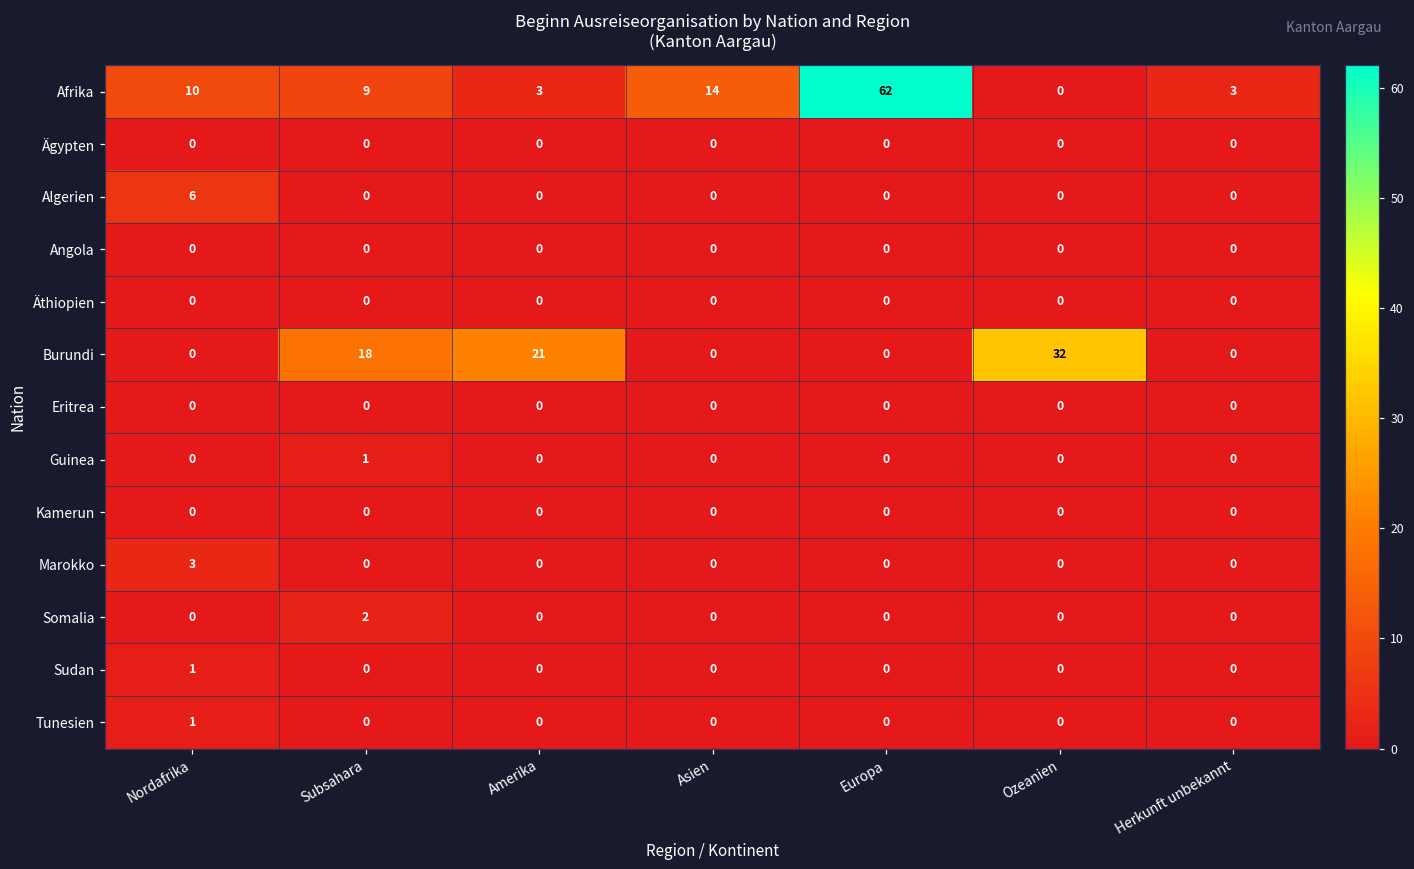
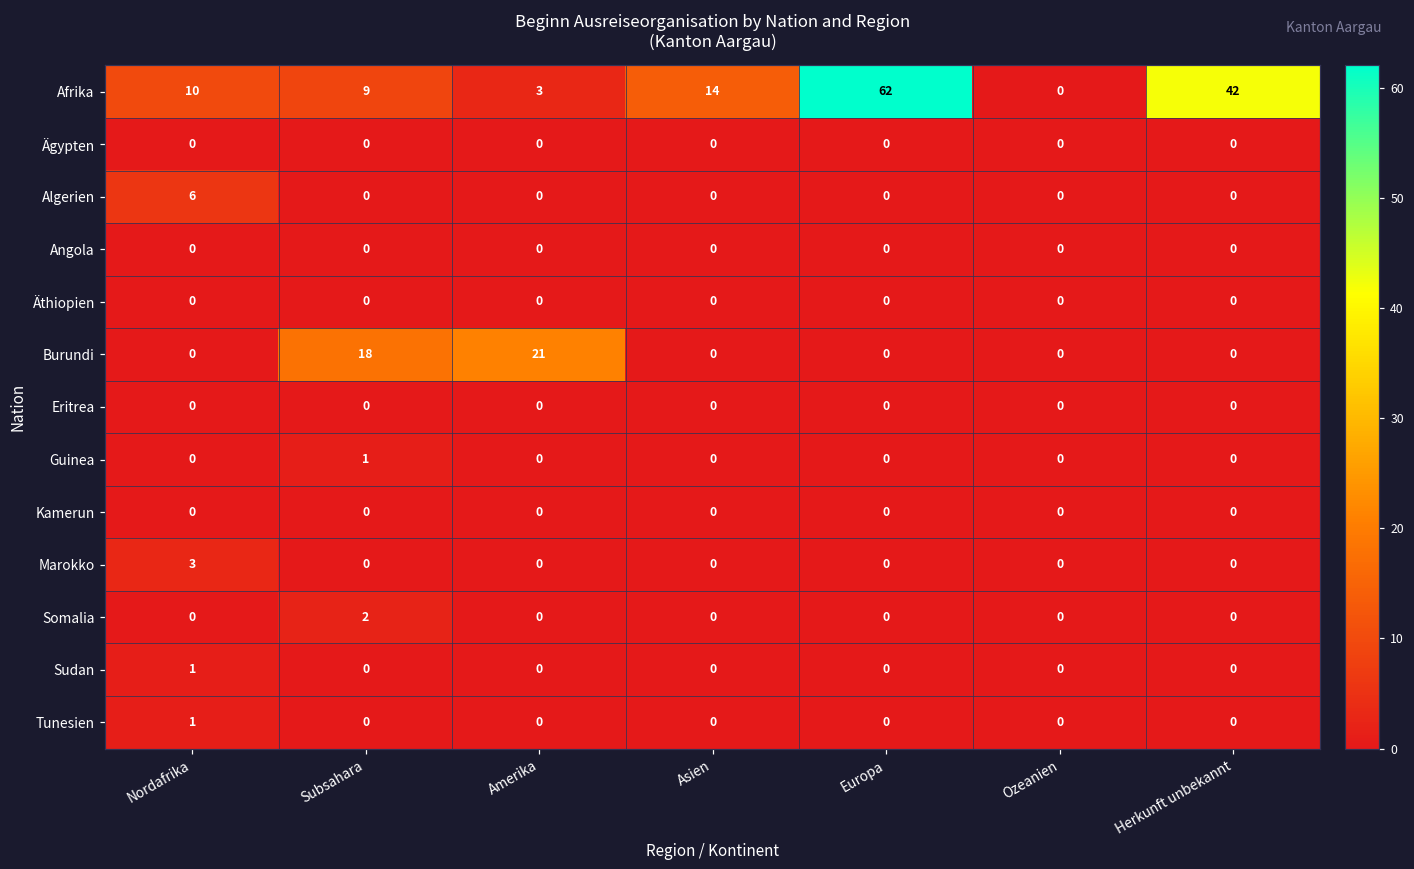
  {
    "Afrika": {
      "Nordafrika": 10,
      "Subsahara": 9,
      "Amerika": 3,
      "Asien": 14,
      "Europa": 62,
      "Ozeanien": 0,
-     "Herkunft unbekannt": 3
+     "Herkunft unbekannt": 42
    },
    "Ägypten": {
      "Nordafrika": 0,
      "Subsahara": 0,
      "Amerika": 0,
      "Asien": 0,
      "Europa": 0,
      "Ozeanien": 0,
      "Herkunft unbekannt": 0
    },
    "Algerien": {
      "Nordafrika": 6,
      "Subsahara": 0,
      "Amerika": 0,
      "Asien": 0,
      "Europa": 0,
      "Ozeanien": 0,
      "Herkunft unbekannt": 0
    },
    "Angola": {
      "Nordafrika": 0,
      "Subsahara": 0,
      "Amerika": 0,
      "Asien": 0,
      "Europa": 0,
      "Ozeanien": 0,
      "Herkunft unbekannt": 0
    },
    "Äthiopien": {
      "Nordafrika": 0,
      "Subsahara": 0,
      "Amerika": 0,
      "Asien": 0,
      "Europa": 0,
      "Ozeanien": 0,
      "Herkunft unbekannt": 0
    },
    "Burundi": {
      "Nordafrika": 0,
      "Subsahara": 18,
      "Amerika": 21,
      "Asien": 0,
      "Europa": 0,
-     "Ozeanien": 32,
+     "Ozeanien": 0,
      "Herkunft unbekannt": 0
    },
    "Eritrea": {
      "Nordafrika": 0,
      "Subsahara": 0,
      "Amerika": 0,
      "Asien": 0,
      "Europa": 0,
      "Ozeanien": 0,
      "Herkunft unbekannt": 0
    },
    "Guinea": {
      "Nordafrika": 0,
      "Subsahara": 1,
      "Amerika": 0,
      "Asien": 0,
      "Europa": 0,
      "Ozeanien": 0,
      "Herkunft unbekannt": 0
    },
    "Kamerun": {
      "Nordafrika": 0,
      "Subsahara": 0,
      "Amerika": 0,
      "Asien": 0,
      "Europa": 0,
      "Ozeanien": 0,
      "Herkunft unbekannt": 0
    },
    "Marokko": {
      "Nordafrika": 3,
      "Subsahara": 0,
      "Amerika": 0,
      "Asien": 0,
      "Europa": 0,
      "Ozeanien": 0,
      "Herkunft unbekannt": 0
    },
    "Somalia": {
      "Nordafrika": 0,
      "Subsahara": 2,
      "Amerika": 0,
      "Asien": 0,
      "Europa": 0,
      "Ozeanien": 0,
      "Herkunft unbekannt": 0
    },
    "Sudan": {
      "Nordafrika": 1,
      "Subsahara": 0,
      "Amerika": 0,
      "Asien": 0,
      "Europa": 0,
      "Ozeanien": 0,
      "Herkunft unbekannt": 0
    },
    "Tunesien": {
      "Nordafrika": 1,
      "Subsahara": 0,
      "Amerika": 0,
      "Asien": 0,
      "Europa": 0,
      "Ozeanien": 0,
      "Herkunft unbekannt": 0
    }
  }
